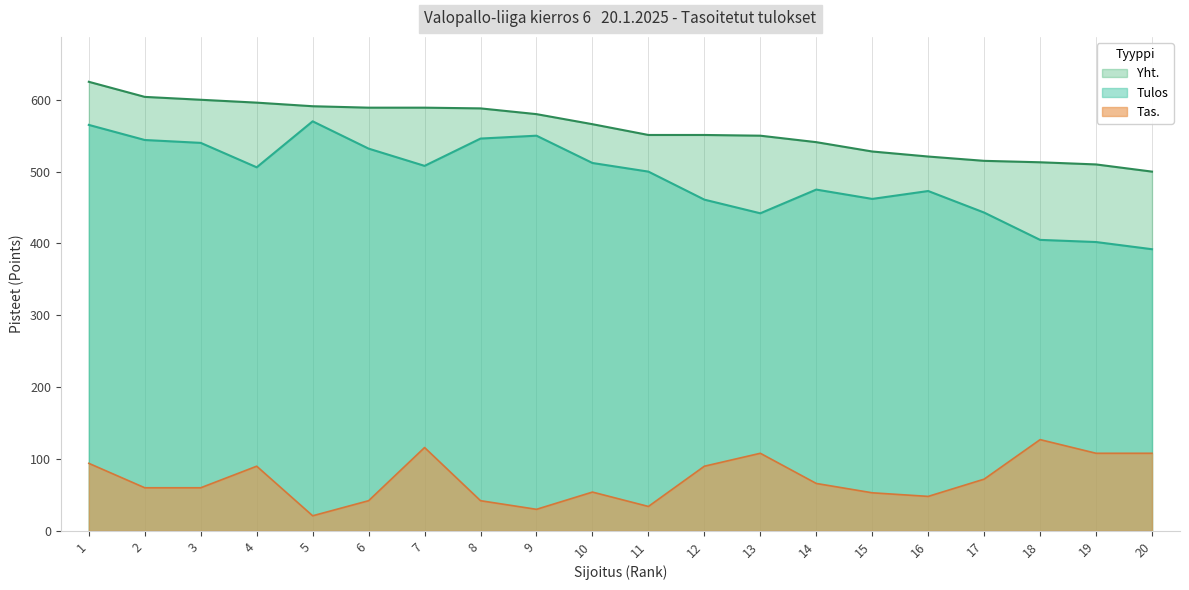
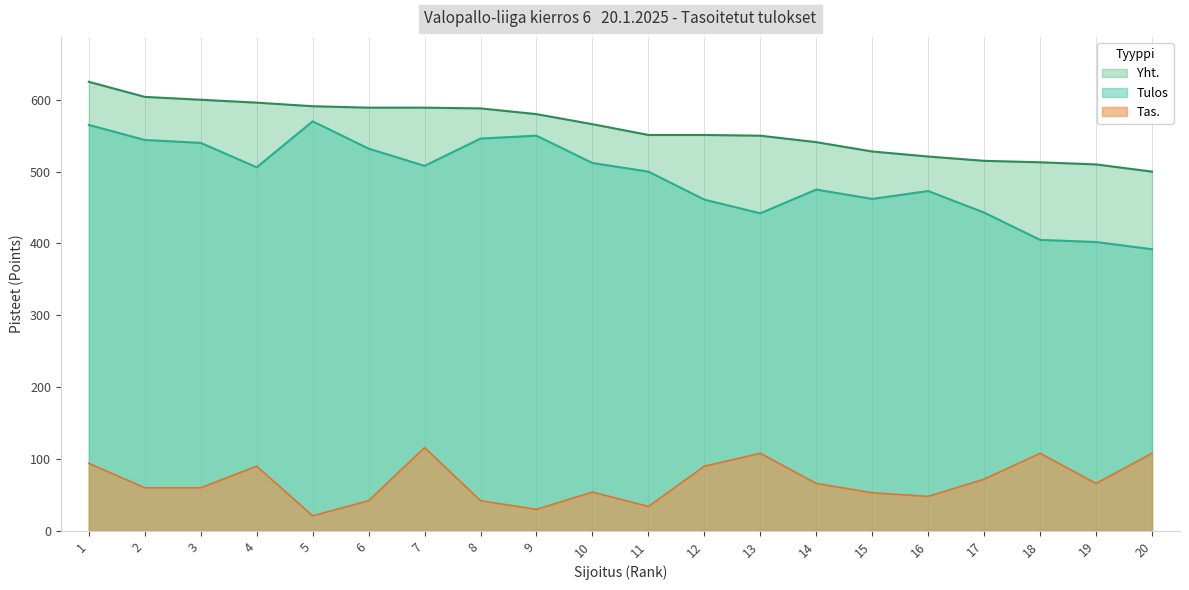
  {
    "Tas.": {
      "1": 90,
      "2": 60,
      "3": 60,
      "4": 90,
      "5": 20,
      "6": 40,
      "7": 120,
      "8": 40,
      "9": 30,
      "10": 50,
      "11": 30,
      "12": 90,
      "13": 110,
      "14": 70,
      "15": 50,
      "16": 50,
      "17": 70,
-     "18": 130,
-     "19": 110,
+     "18": 110,
+     "19": 70,
      "20": 110
    }
  }
